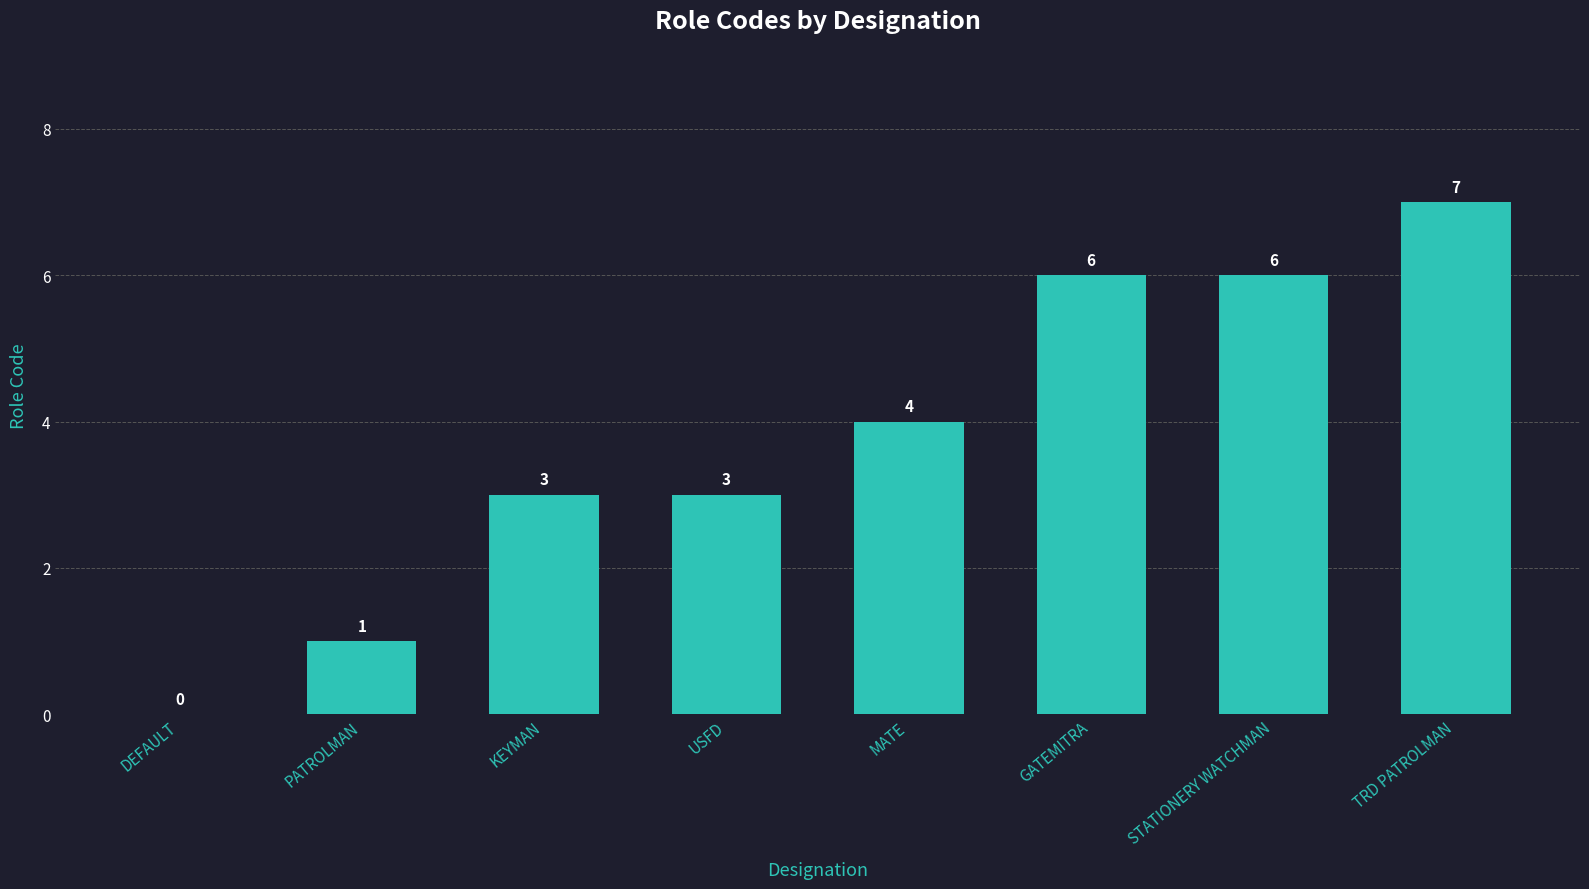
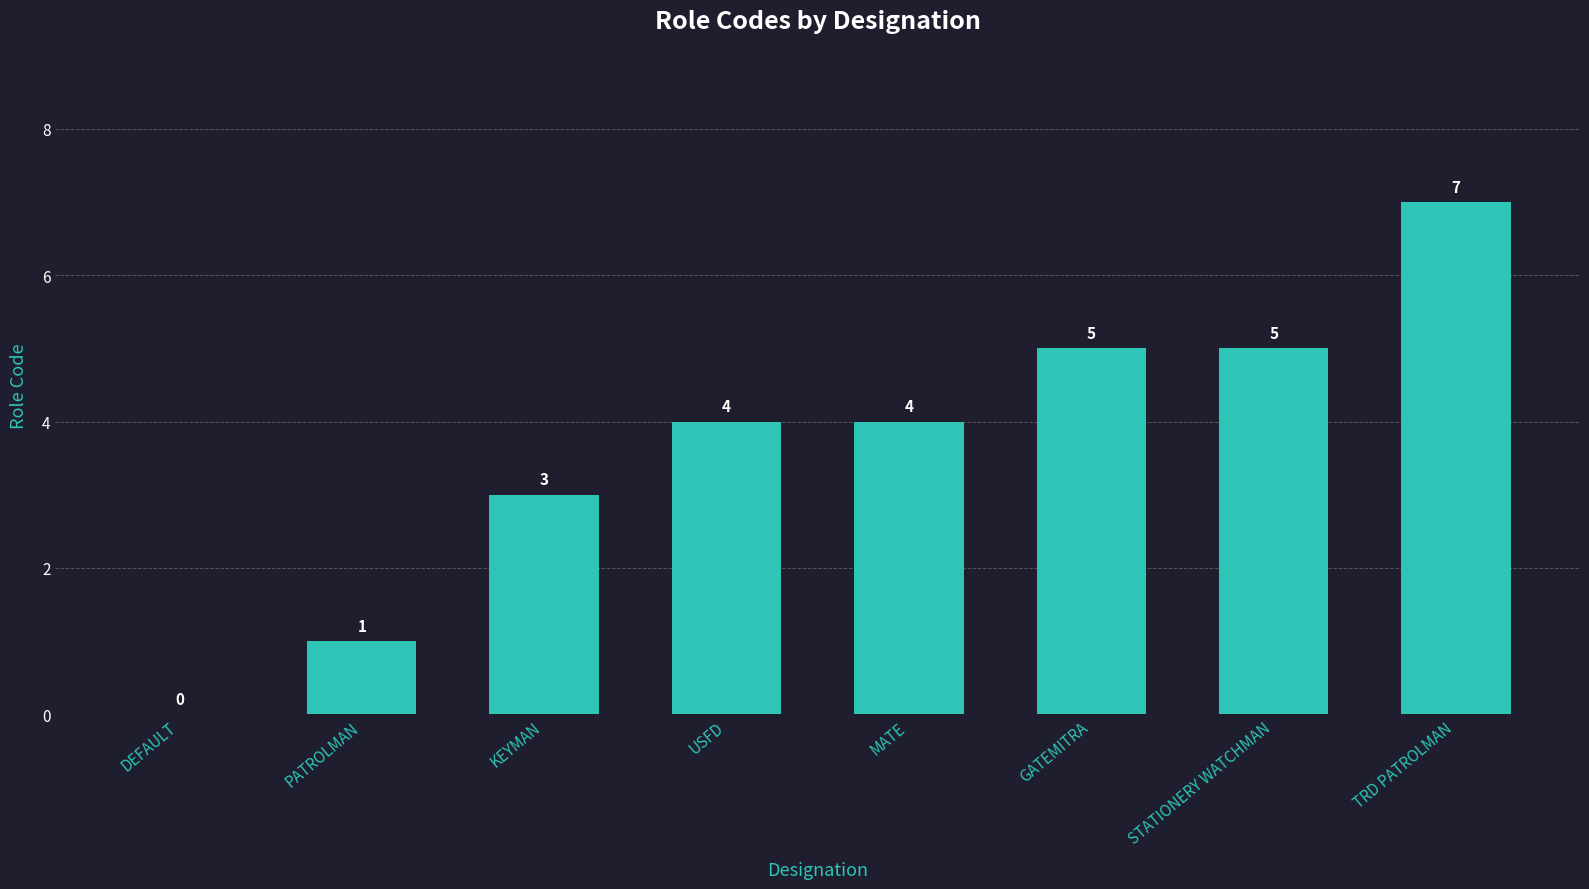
  {
    "DEFAULT": 0,
    "PATROLMAN": 1,
    "KEYMAN": 3,
-   "USFD": 3,
+   "USFD": 4,
    "MATE": 4,
-   "GATEMITRA": 6,
-   "STATIONERY WATCHMAN": 6,
+   "GATEMITRA": 5,
+   "STATIONERY WATCHMAN": 5,
    "TRD PATROLMAN": 7
  }
